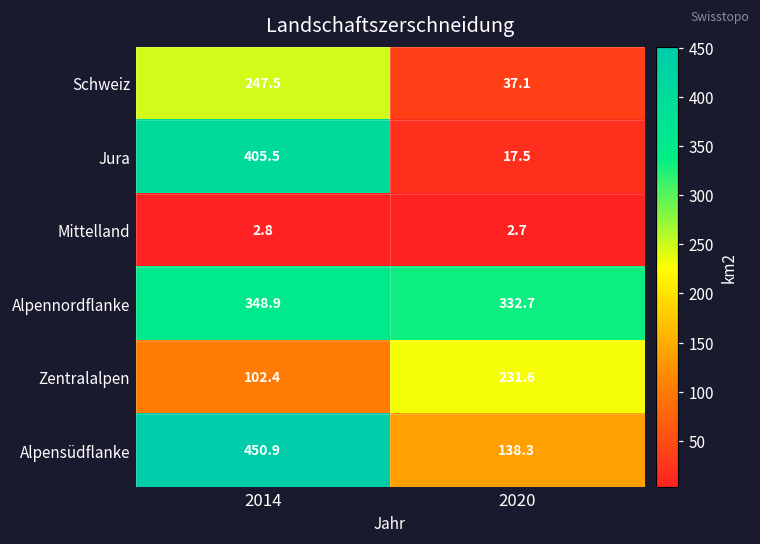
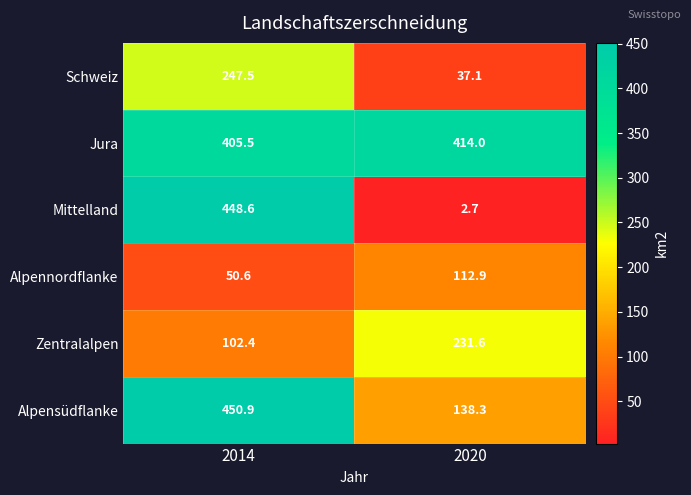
  {
    "Schweiz": {
      "2014": 247.5,
      "2020": 37.1
    },
    "Jura": {
      "2014": 405.5,
-     "2020": 17.5
+     "2020": 414.0
    },
    "Mittelland": {
-     "2014": 2.8,
+     "2014": 448.6,
      "2020": 2.7
    },
    "Alpennordflanke": {
-     "2014": 348.9,
-     "2020": 332.7
+     "2014": 50.6,
+     "2020": 112.9
    },
    "Zentralalpen": {
      "2014": 102.4,
      "2020": 231.6
    },
    "Alpensüdflanke": {
      "2014": 450.9,
      "2020": 138.3
    }
  }
